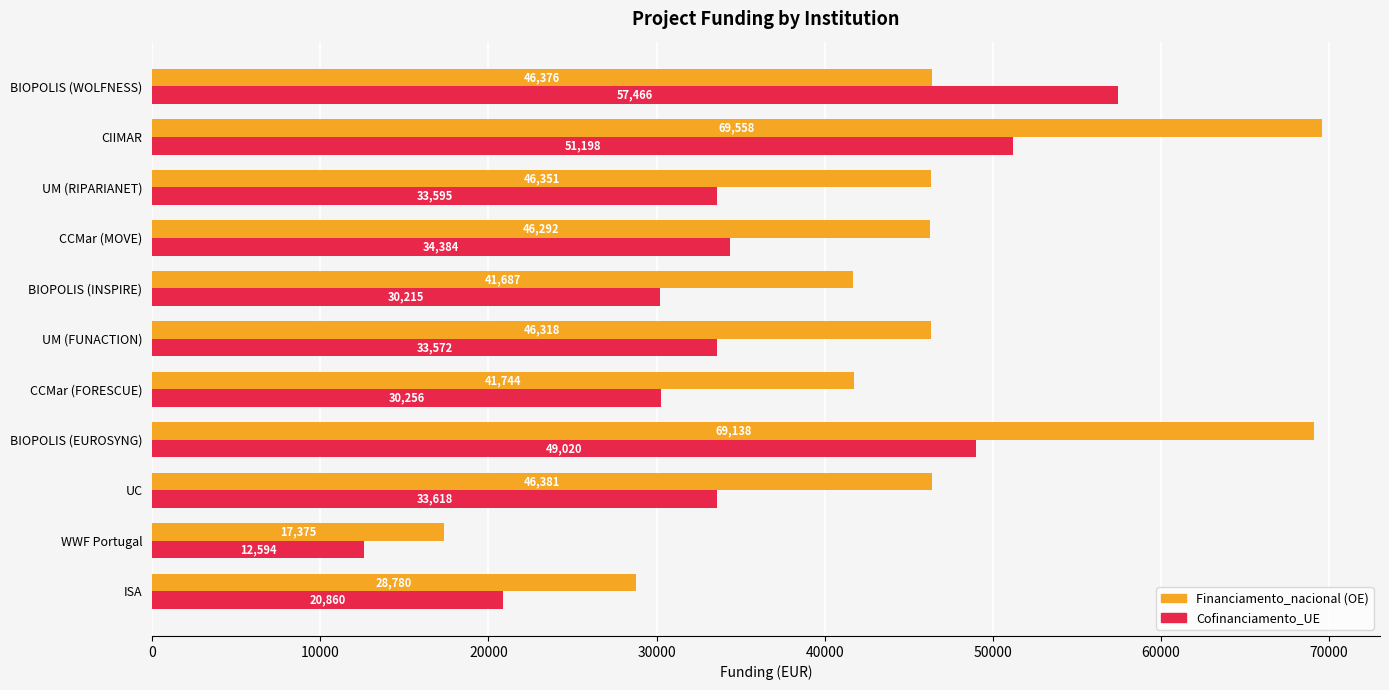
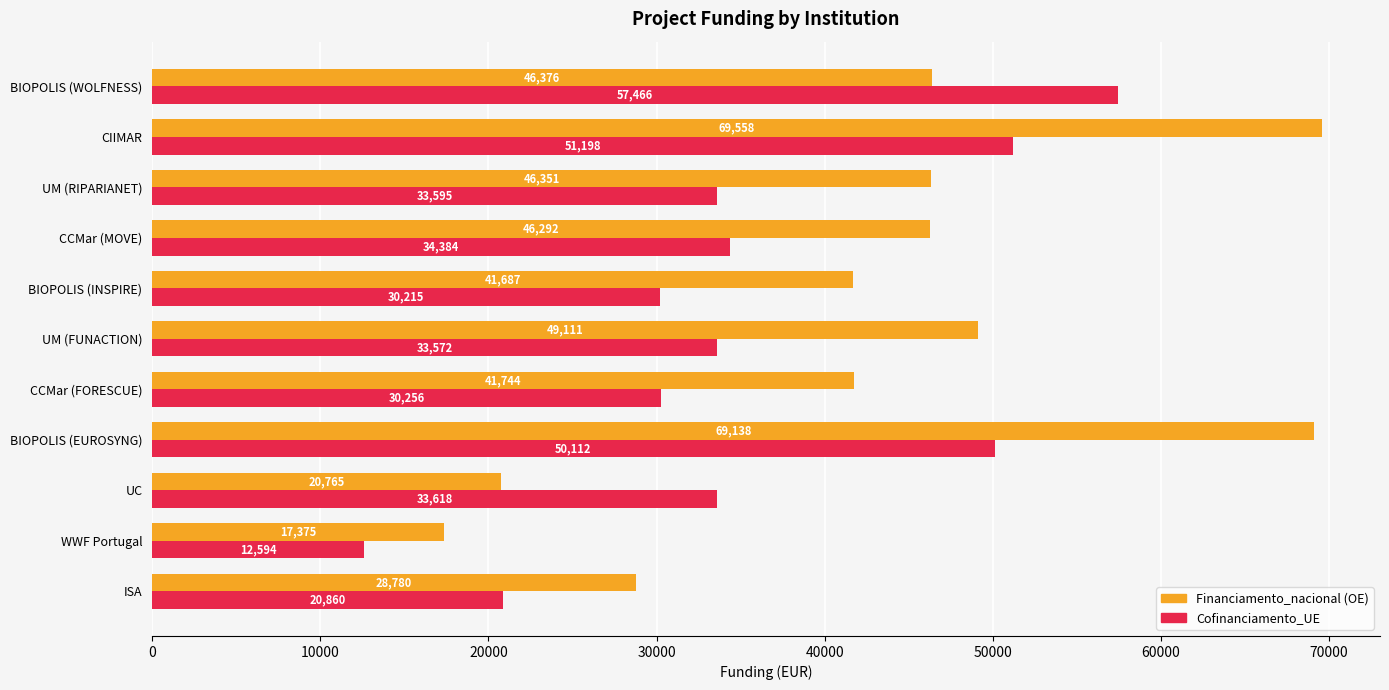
  {
    "Financiamento_nacional (OE)": {
      "BIOPOLIS (WOLFNESS)": "46,376",
      "CIIMAR": "69,558",
      "UM (RIPARIANET)": "46,351",
      "CCMar (MOVE)": "46,292",
      "BIOPOLIS (INSPIRE)": "41,687",
-     "UM (FUNACTION)": "46,318",
+     "UM (FUNACTION)": "49,111",
      "CCMar (FORESCUE)": "41,744",
      "BIOPOLIS (EUROSYNG)": "69,138",
-     "UC": "46,381",
+     "UC": "20,765",
      "WWF Portugal": "17,375",
      "ISA": "28,780"
    },
    "Cofinanciamento_UE": {
      "BIOPOLIS (WOLFNESS)": "57,466",
      "CIIMAR": "51,198",
      "UM (RIPARIANET)": "33,595",
      "CCMar (MOVE)": "34,384",
      "BIOPOLIS (INSPIRE)": "30,215",
      "UM (FUNACTION)": "33,572",
      "CCMar (FORESCUE)": "30,256",
-     "BIOPOLIS (EUROSYNG)": "49,020",
+     "BIOPOLIS (EUROSYNG)": "50,112",
      "UC": "33,618",
      "WWF Portugal": "12,594",
      "ISA": "20,860"
    }
  }
